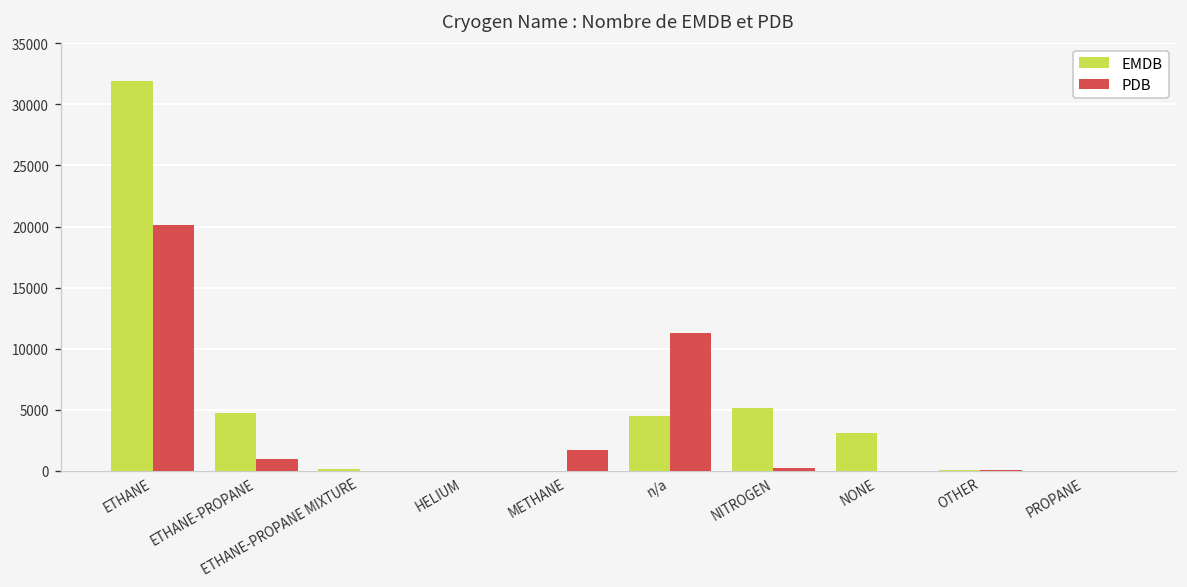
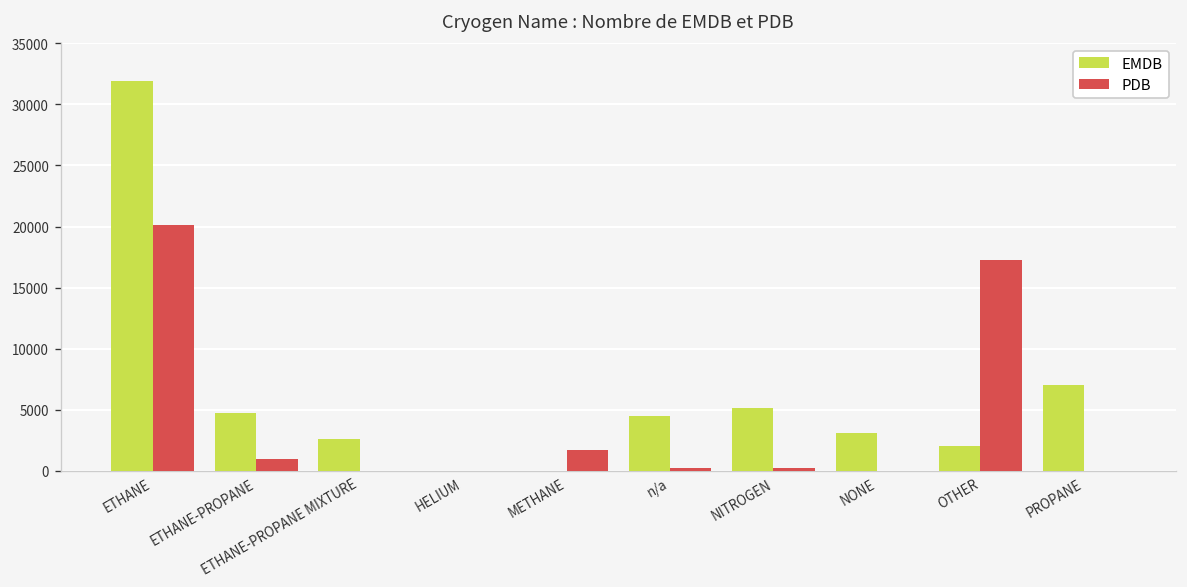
  {
    "EMDB": {
      "ETHANE": 31900,
      "ETHANE-PROPANE": 4700,
-     "ETHANE-PROPANE MIXTURE": 100,
+     "ETHANE-PROPANE MIXTURE": 2600,
      "n/a": 4500,
      "NITROGEN": 5200,
      "NONE": 3100,
-     "OTHER": 100,
-     "PROPANE": 0
+     "OTHER": 2000,
+     "PROPANE": 7000
    },
    "PDB": {
      "ETHANE": 20100,
      "ETHANE-PROPANE": 1000,
      "ETHANE-PROPANE MIXTURE": 0,
      "METHANE": 1700,
-     "n/a": 11300,
+     "n/a": 200,
      "NITROGEN": 300,
      "NONE": 0,
-     "OTHER": 0
+     "OTHER": 17300
    }
  }
